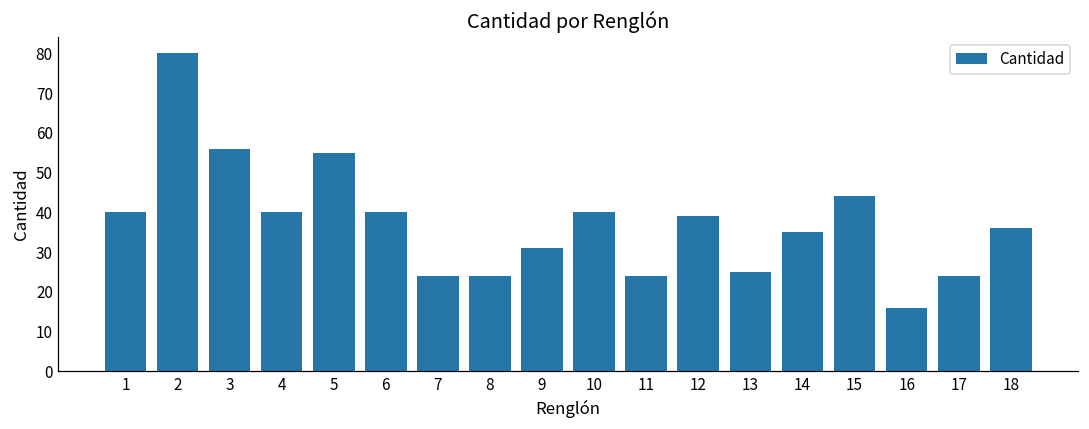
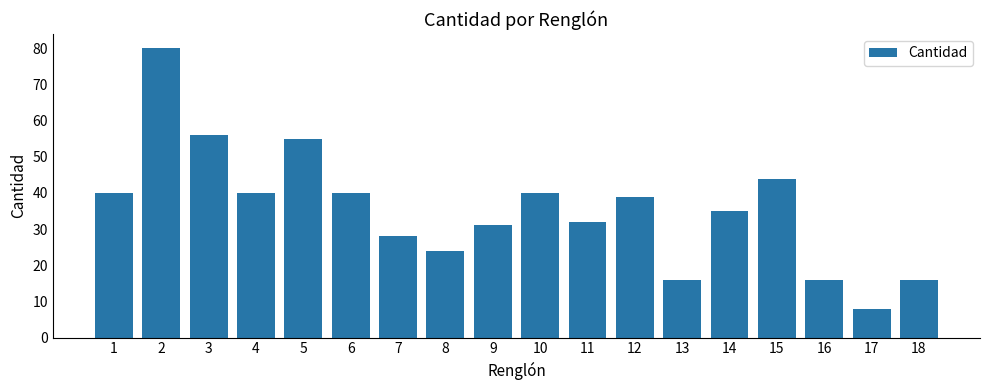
  {
    "1": 40,
    "2": 80,
    "3": 56,
    "4": 40,
    "5": 55,
    "6": 40,
-   "7": 24,
+   "7": 28,
    "8": 24,
    "9": 31,
    "10": 40,
-   "11": 24,
+   "11": 32,
    "12": 39,
-   "13": 25,
+   "13": 16,
    "14": 35,
    "15": 44,
    "16": 16,
-   "17": 24,
-   "18": 36
+   "17": 8,
+   "18": 16
  }
